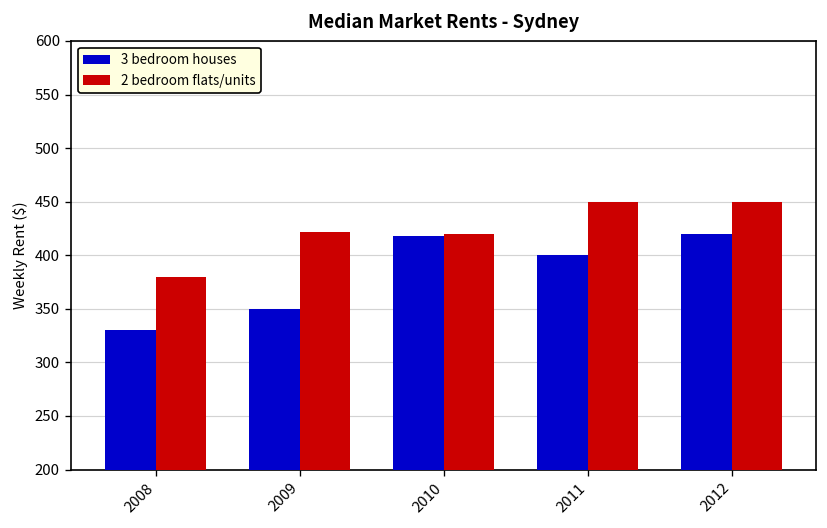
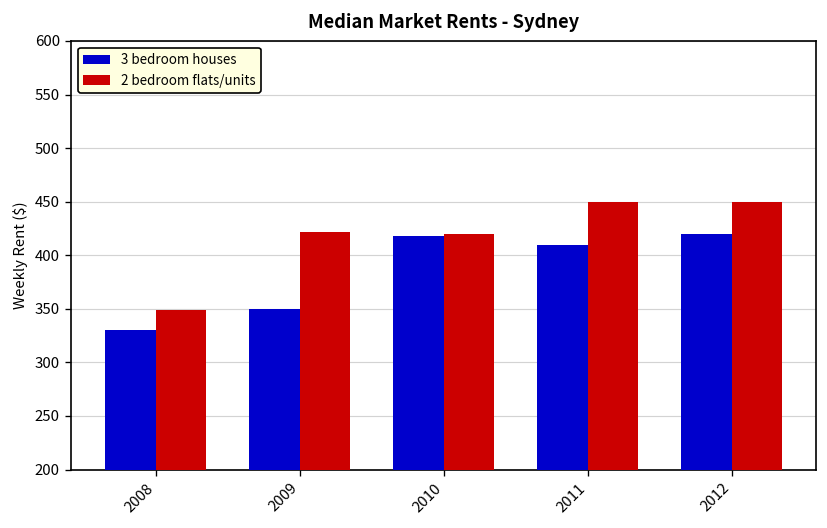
  {
    "3 bedroom houses": {
      "2008": 330,
      "2009": 350,
      "2010": 420,
-     "2011": 400,
+     "2011": 410,
      "2012": 420
    },
    "2 bedroom flats/units": {
-     "2008": 380,
+     "2008": 350,
      "2009": 420,
      "2010": 420,
      "2011": 450,
      "2012": 450
    }
  }
